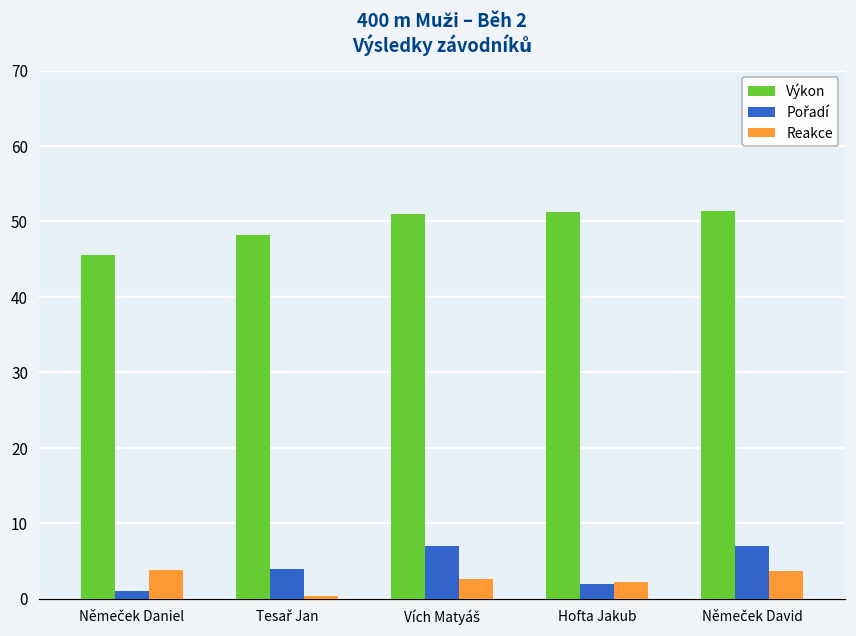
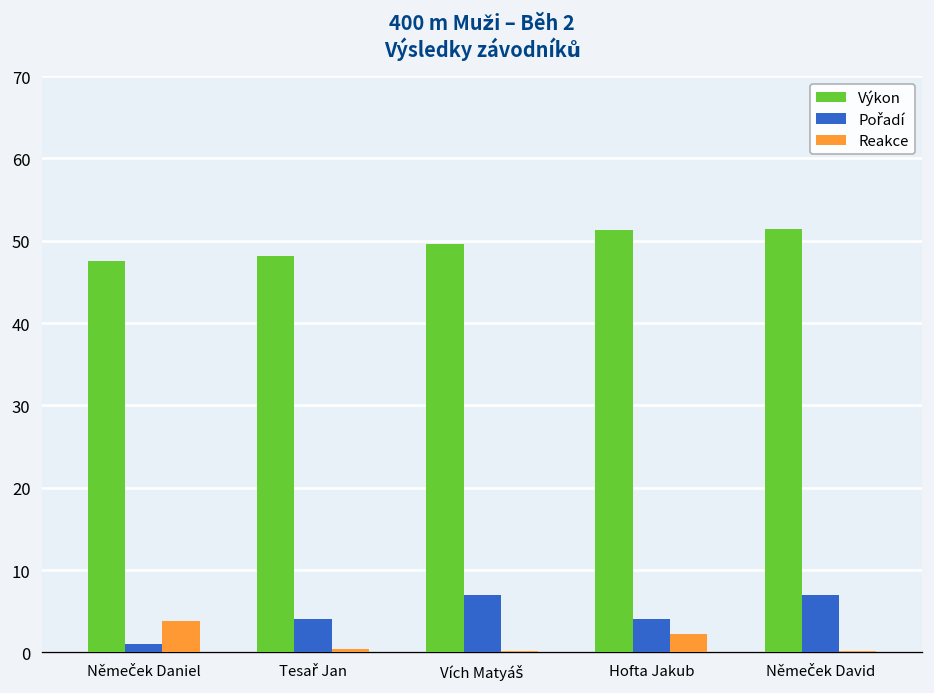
  {
    "Výkon": {
-     "Němeček Daniel": 46,
+     "Němeček Daniel": 48,
      "Tesař Jan": 48,
-     "Vích Matyáš": 51,
+     "Vích Matyáš": 50,
      "Hofta Jakub": 51,
      "Němeček David": 51
    },
    "Pořadí": {
      "Němeček Daniel": 1,
      "Tesař Jan": 4,
      "Vích Matyáš": 7,
-     "Hofta Jakub": 2,
+     "Hofta Jakub": 4,
      "Němeček David": 7
    },
    "Reakce": {
      "Němeček Daniel": 4,
      "Tesař Jan": 0,
-     "Vích Matyáš": 3,
+     "Vích Matyáš": 0,
      "Hofta Jakub": 2,
-     "Němeček David": 4
+     "Němeček David": 0
    }
  }
